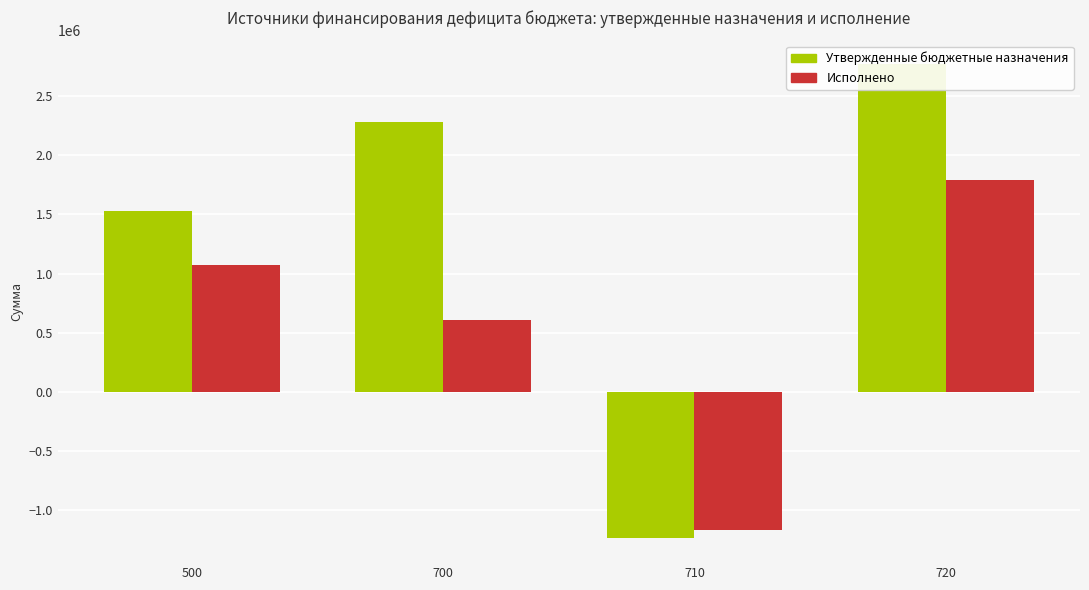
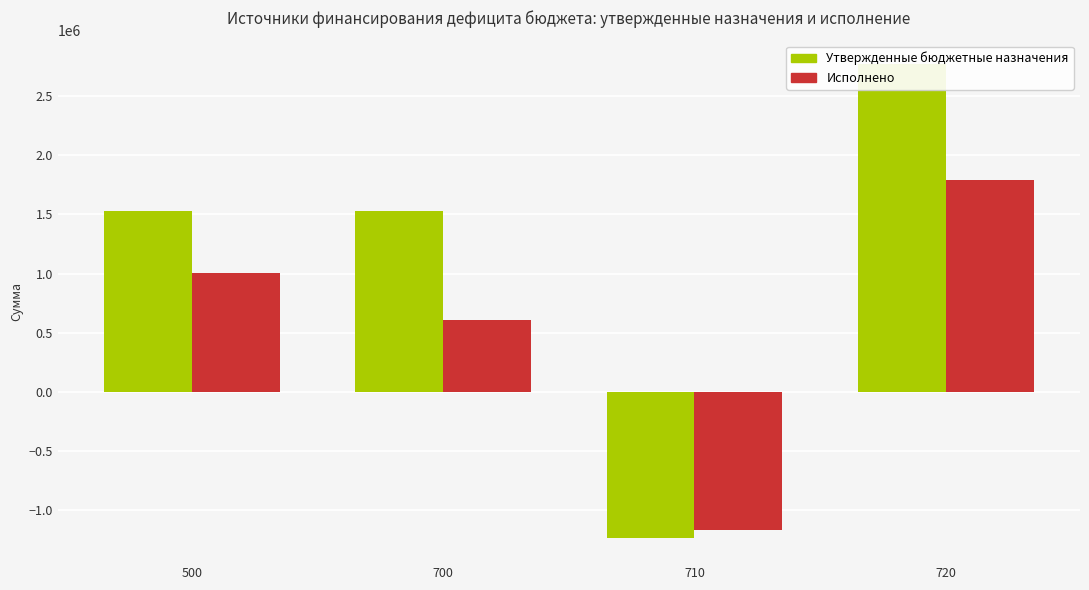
  {
    "Утвержденные бюджетные назначения": {
      "500": 1530000,
-     "700": 2280000,
+     "700": 1530000,
      "710": -1240000
    },
    "Исполнено": {
-     "500": 1070000,
+     "500": 1000000,
      "700": 600000,
      "710": -1170000,
      "720": 1790000
    }
  }
